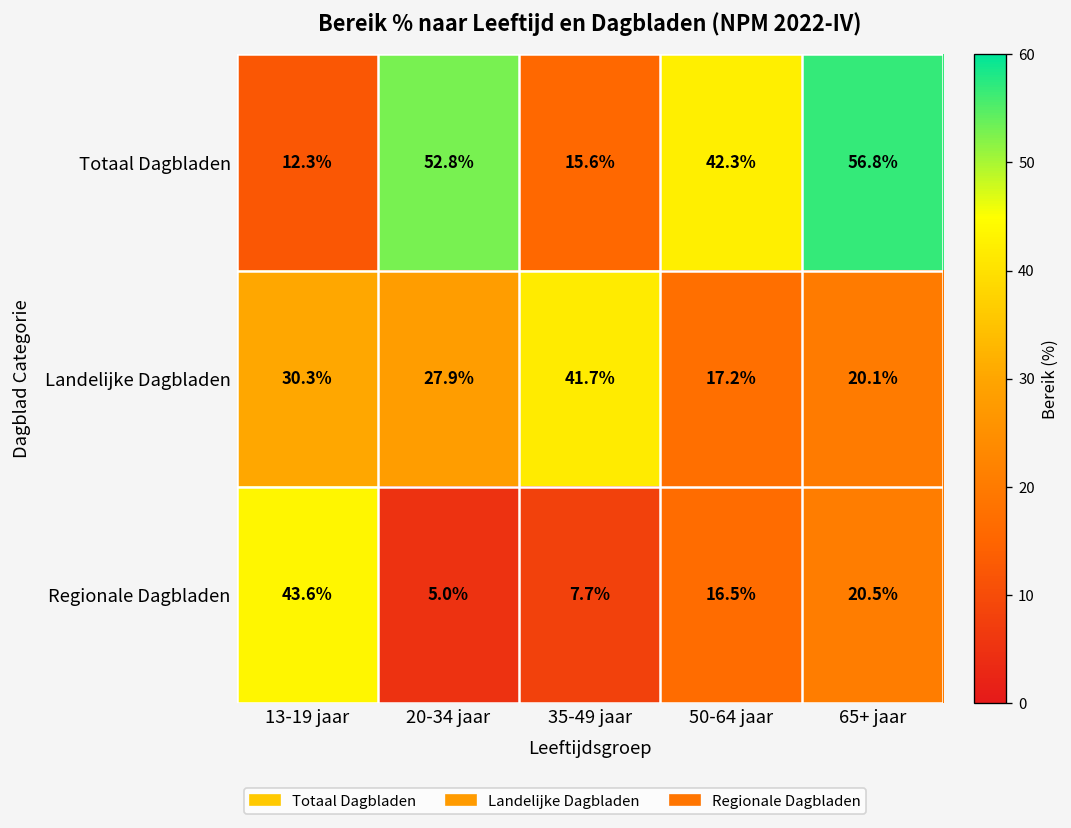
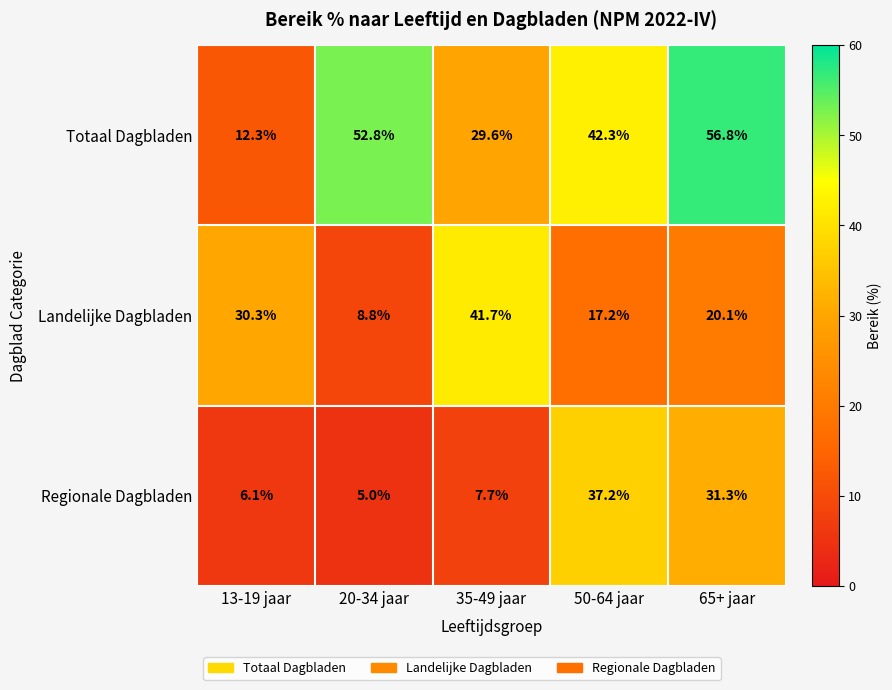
  {
    "Totaal Dagbladen": {
      "13-19 jaar": "12.3%",
      "20-34 jaar": "52.8%",
-     "35-49 jaar": "15.6%",
+     "35-49 jaar": "29.6%",
      "50-64 jaar": "42.3%",
      "65+ jaar": "56.8%"
    },
    "Landelijke Dagbladen": {
      "13-19 jaar": "30.3%",
-     "20-34 jaar": "27.9%",
+     "20-34 jaar": "8.8%",
      "35-49 jaar": "41.7%",
      "50-64 jaar": "17.2%",
      "65+ jaar": "20.1%"
    },
    "Regionale Dagbladen": {
-     "13-19 jaar": "43.6%",
+     "13-19 jaar": "6.1%",
      "20-34 jaar": "5.0%",
      "35-49 jaar": "7.7%",
-     "50-64 jaar": "16.5%",
-     "65+ jaar": "20.5%"
+     "50-64 jaar": "37.2%",
+     "65+ jaar": "31.3%"
    }
  }
